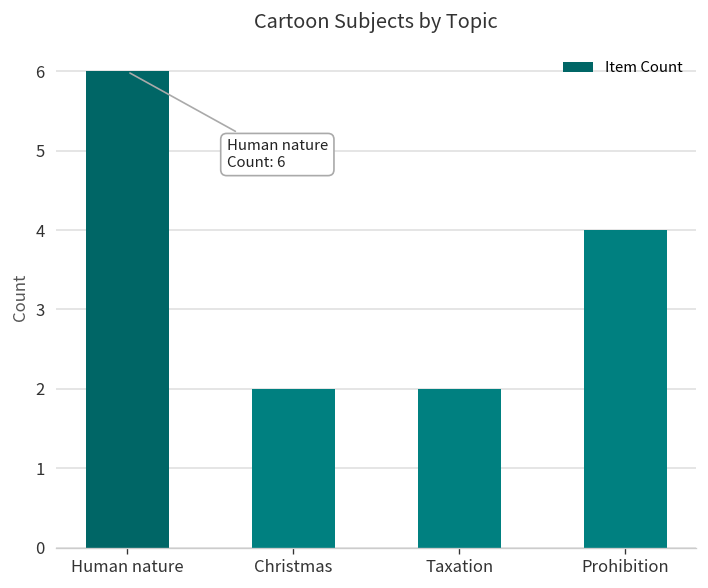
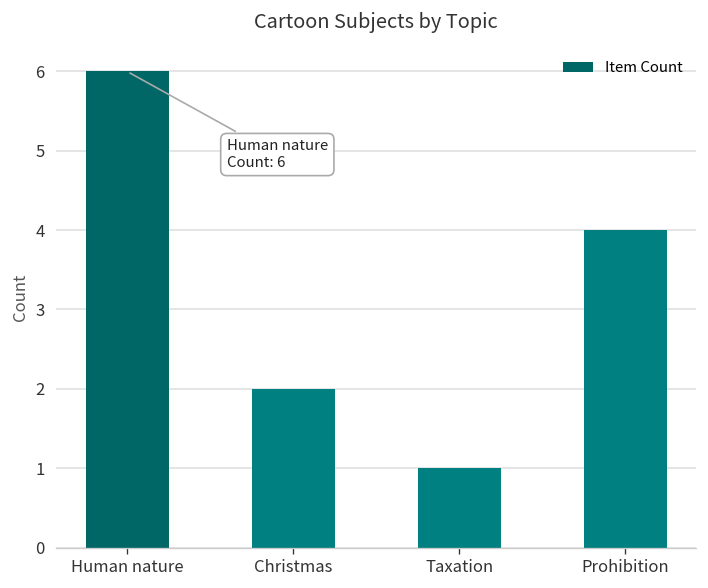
  {
    "Christmas": 2,
-   "Taxation": 2,
+   "Taxation": 1,
    "Prohibition": 4
  }
